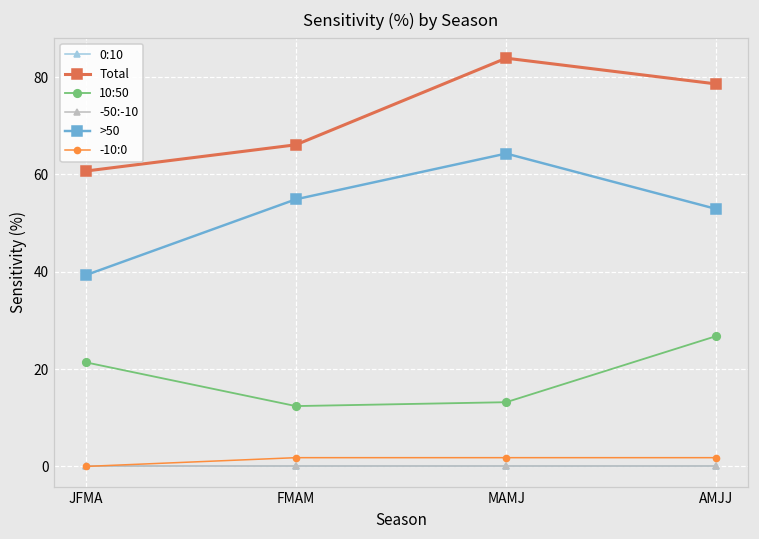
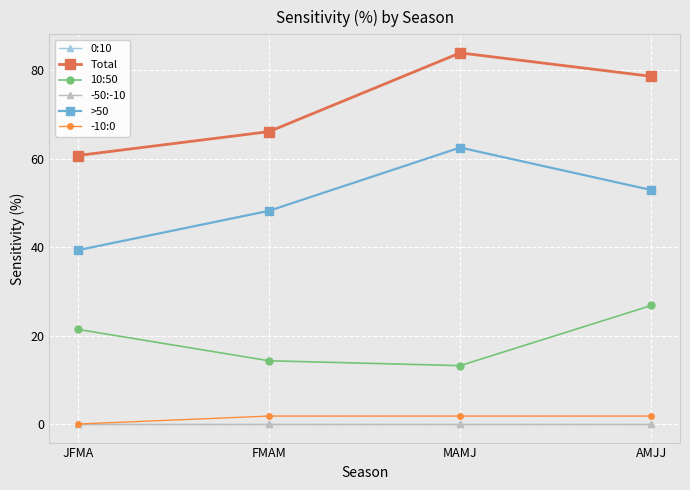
  {
    "-50:-10": {
      "FMAM": 0,
      "MAMJ": 0,
      "AMJJ": 0
    },
    "10:50": {
      "JFMA": 21,
-     "FMAM": 12,
+     "FMAM": 14,
      "MAMJ": 13,
      "AMJJ": 27
    },
    ">50": {
      "JFMA": 39,
-     "FMAM": 55,
-     "MAMJ": 64,
+     "FMAM": 48,
+     "MAMJ": 63,
      "AMJJ": 53
    }
  }
